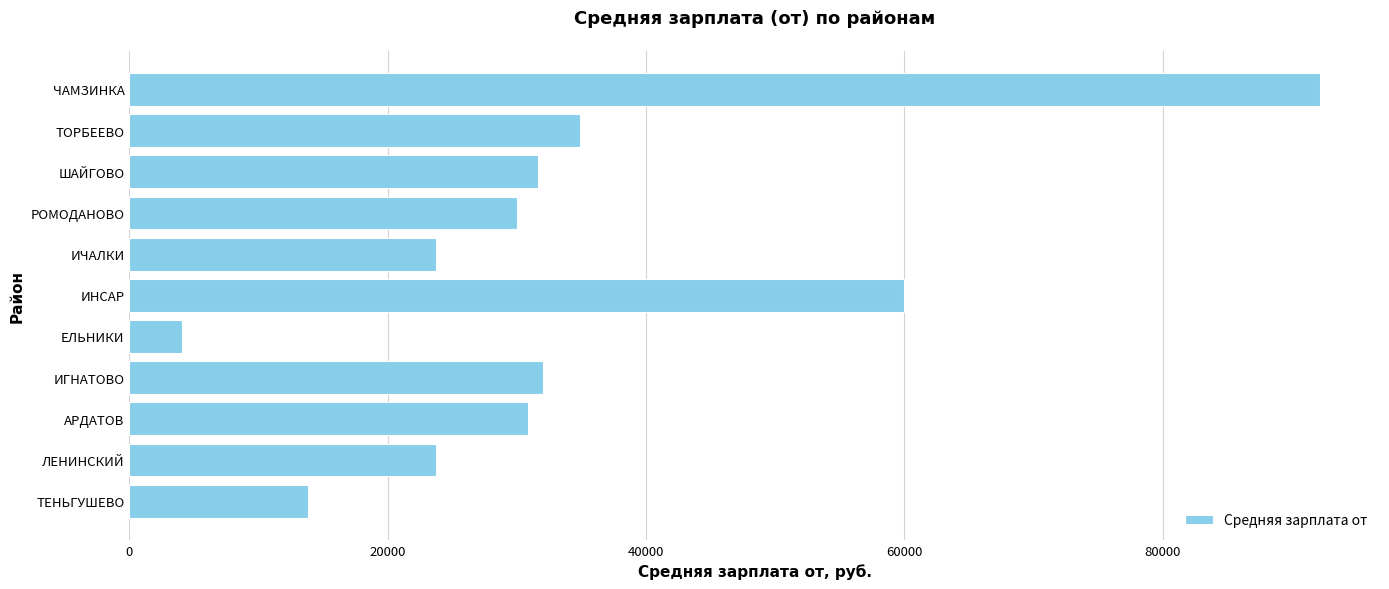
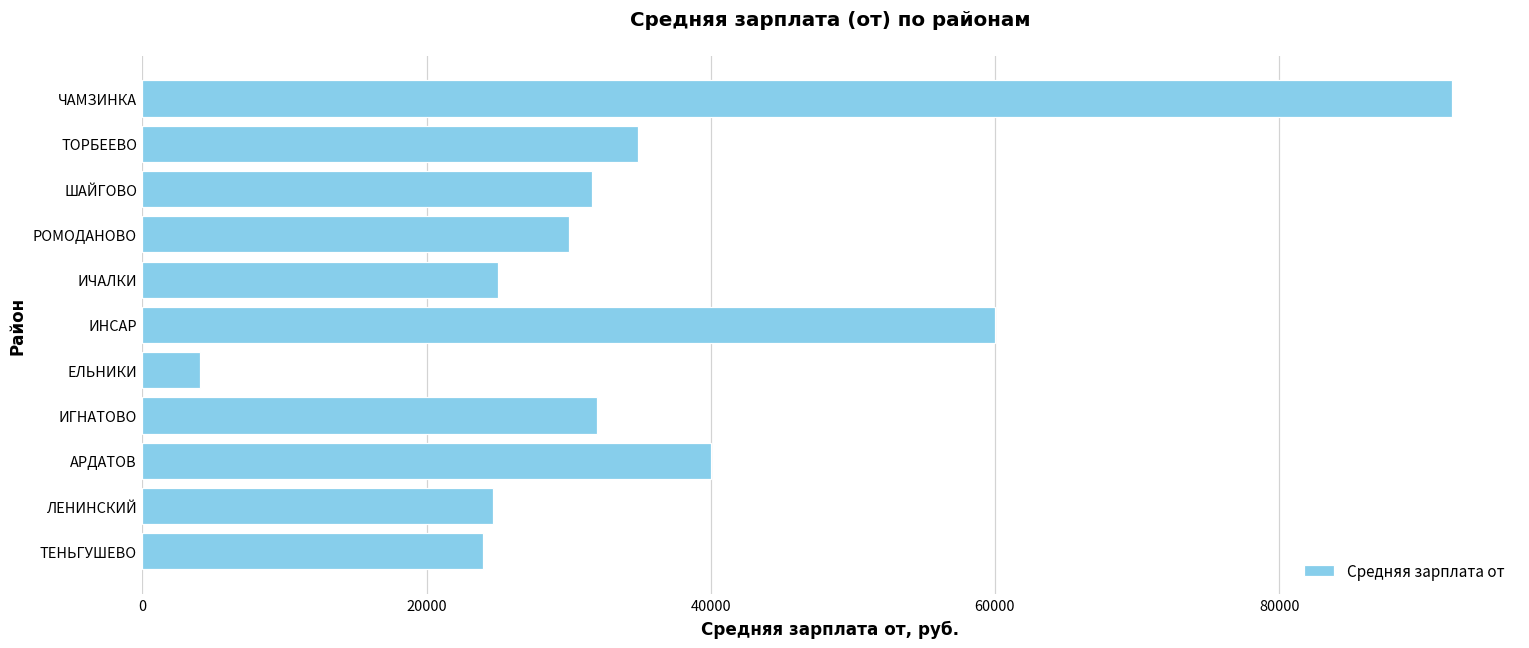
  {
    "ЧАМЗИНКА": 92200,
    "ТОРБЕЕВО": 34800,
    "ШАЙГОВО": 31600,
    "РОМОДАНОВО": 30000,
-   "ИЧАЛКИ": 23700,
+   "ИЧАЛКИ": 25000,
    "ИНСАР": 60000,
    "ЕЛЬНИКИ": 4000,
    "ИГНАТОВО": 32000,
-   "АРДАТОВ": 30800,
-   "ЛЕНИНСКИЙ": 23700,
-   "ТЕНЬГУШЕВО": 13800
+   "АРДАТОВ": 40000,
+   "ЛЕНИНСКИЙ": 24600,
+   "ТЕНЬГУШЕВО": 24000
  }
